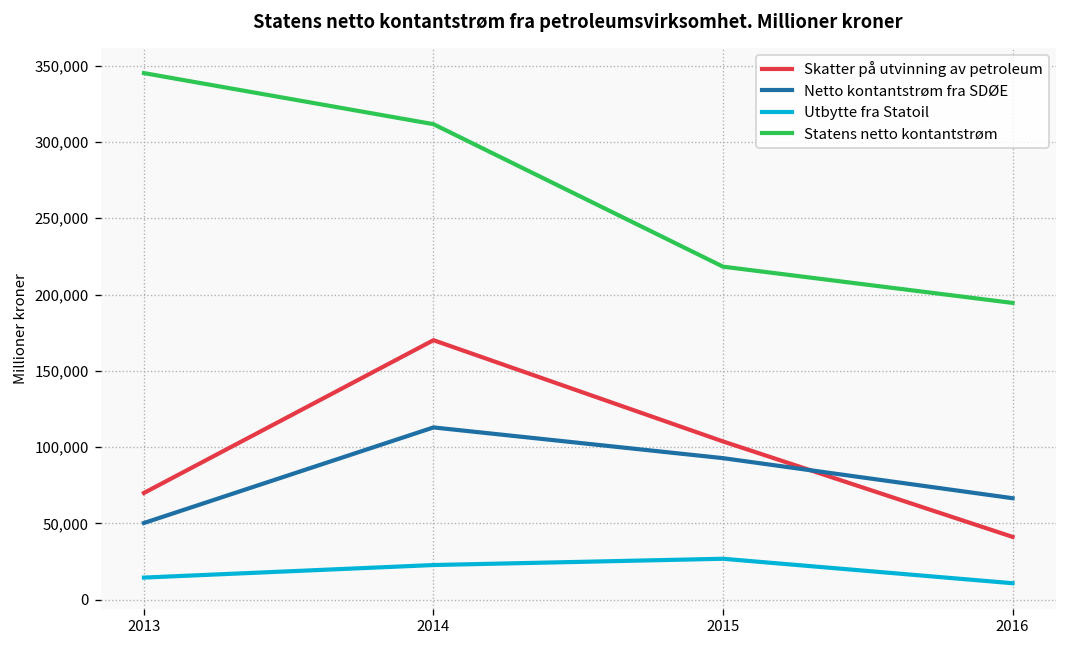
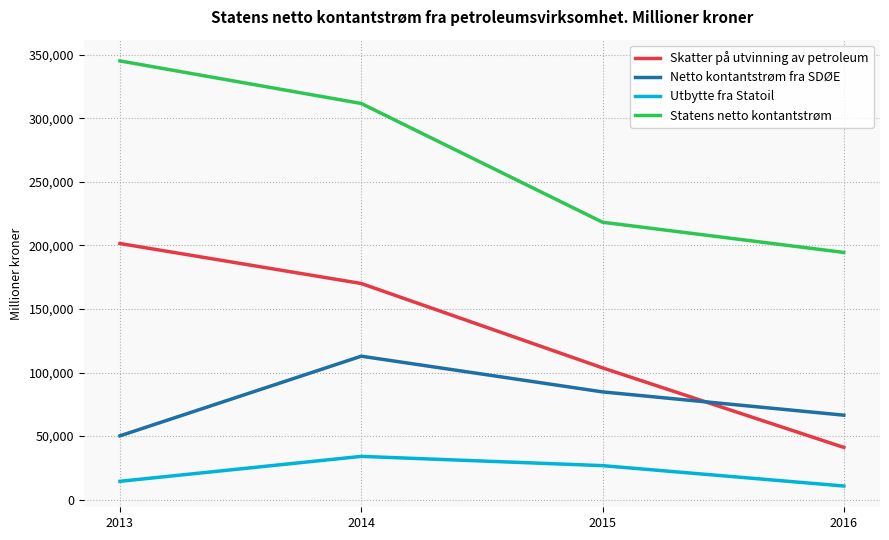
  {
    "Skatter på utvinning av petroleum": {
-     "2013": "70,000",
+     "2013": "202,000",
      "2014": "170,000",
      "2015": "104,000",
      "2016": "41,000"
    },
    "Netto kontantstrøm fra SDØE": {
      "2013": "50,000",
      "2014": "113,000",
-     "2015": "93,000",
+     "2015": "85,000",
      "2016": "66,000"
    },
    "Utbytte fra Statoil": {
      "2013": "14,000",
-     "2014": "23,000",
+     "2014": "34,000",
      "2015": "27,000",
      "2016": "11,000"
    },
    "Statens netto kontantstrøm": {
      "2013": "345,000",
      "2014": "312,000",
      "2015": "218,000",
      "2016": "194,000"
    }
  }
